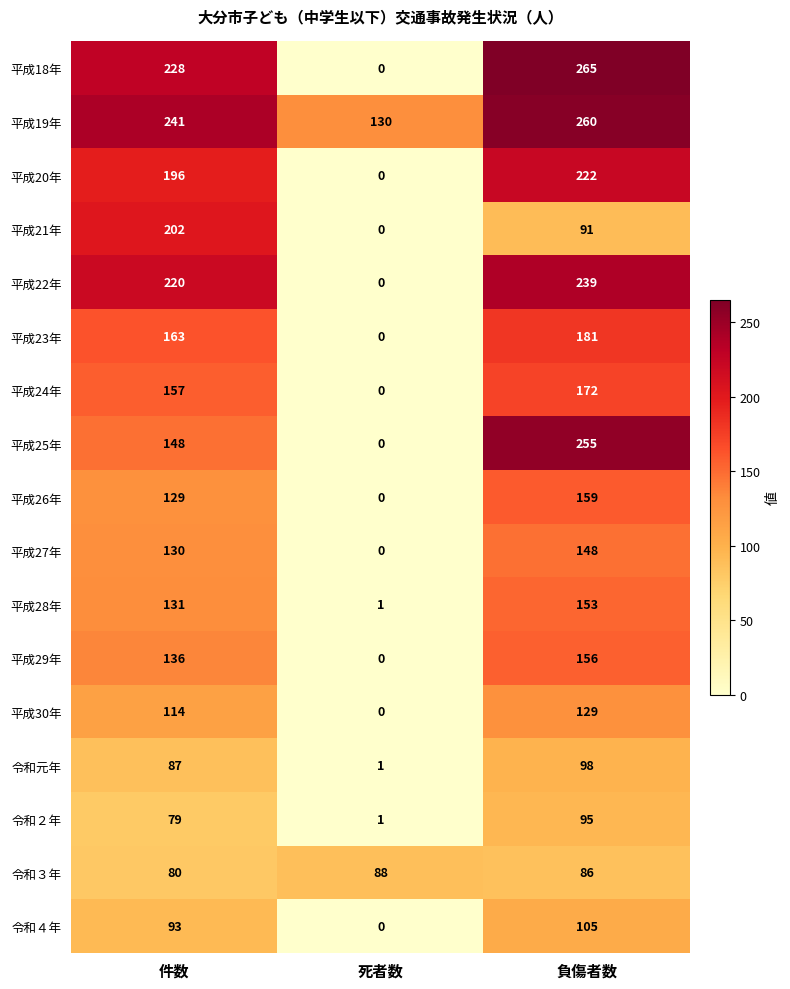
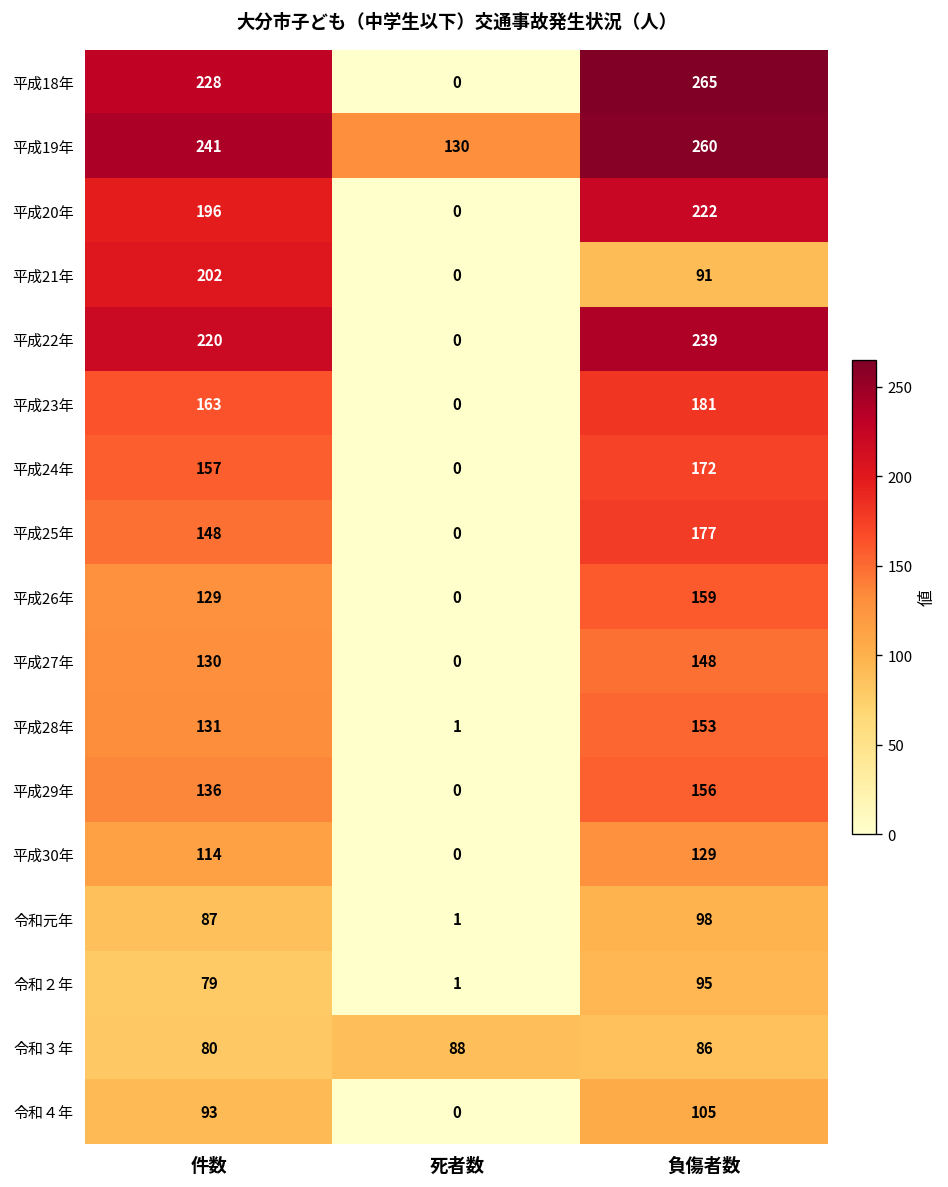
  {
    "平成18年": {
      "件数": 228,
      "死者数": 0,
      "負傷者数": 265
    },
    "平成19年": {
      "件数": 241,
      "死者数": 130,
      "負傷者数": 260
    },
    "平成20年": {
      "件数": 196,
      "死者数": 0,
      "負傷者数": 222
    },
    "平成21年": {
      "件数": 202,
      "死者数": 0,
      "負傷者数": 91
    },
    "平成22年": {
      "件数": 220,
      "死者数": 0,
      "負傷者数": 239
    },
    "平成23年": {
      "件数": 163,
      "死者数": 0,
      "負傷者数": 181
    },
    "平成24年": {
      "件数": 157,
      "死者数": 0,
      "負傷者数": 172
    },
    "平成25年": {
      "件数": 148,
      "死者数": 0,
-     "負傷者数": 255
+     "負傷者数": 177
    },
    "平成26年": {
      "件数": 129,
      "死者数": 0,
      "負傷者数": 159
    },
    "平成27年": {
      "件数": 130,
      "死者数": 0,
      "負傷者数": 148
    },
    "平成28年": {
      "件数": 131,
      "死者数": 1,
      "負傷者数": 153
    },
    "平成29年": {
      "件数": 136,
      "死者数": 0,
      "負傷者数": 156
    },
    "平成30年": {
      "件数": 114,
      "死者数": 0,
      "負傷者数": 129
    },
    "令和元年": {
      "件数": 87,
      "死者数": 1,
      "負傷者数": 98
    },
    "令和２年": {
      "件数": 79,
      "死者数": 1,
      "負傷者数": 95
    },
    "令和３年": {
      "件数": 80,
      "死者数": 88,
      "負傷者数": 86
    },
    "令和４年": {
      "件数": 93,
      "死者数": 0,
      "負傷者数": 105
    }
  }
